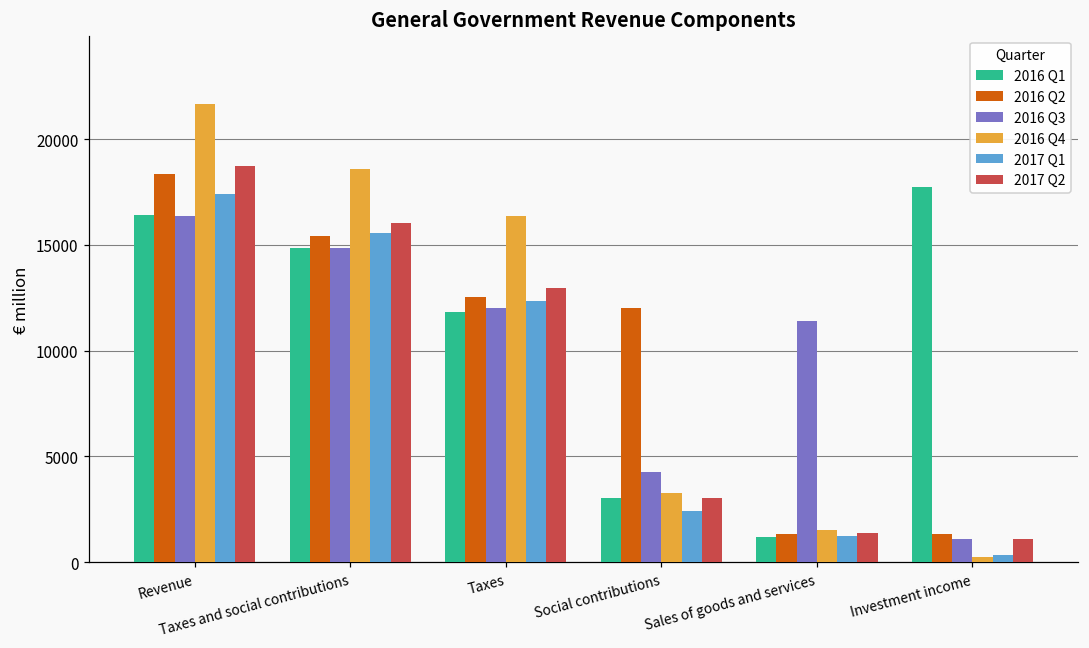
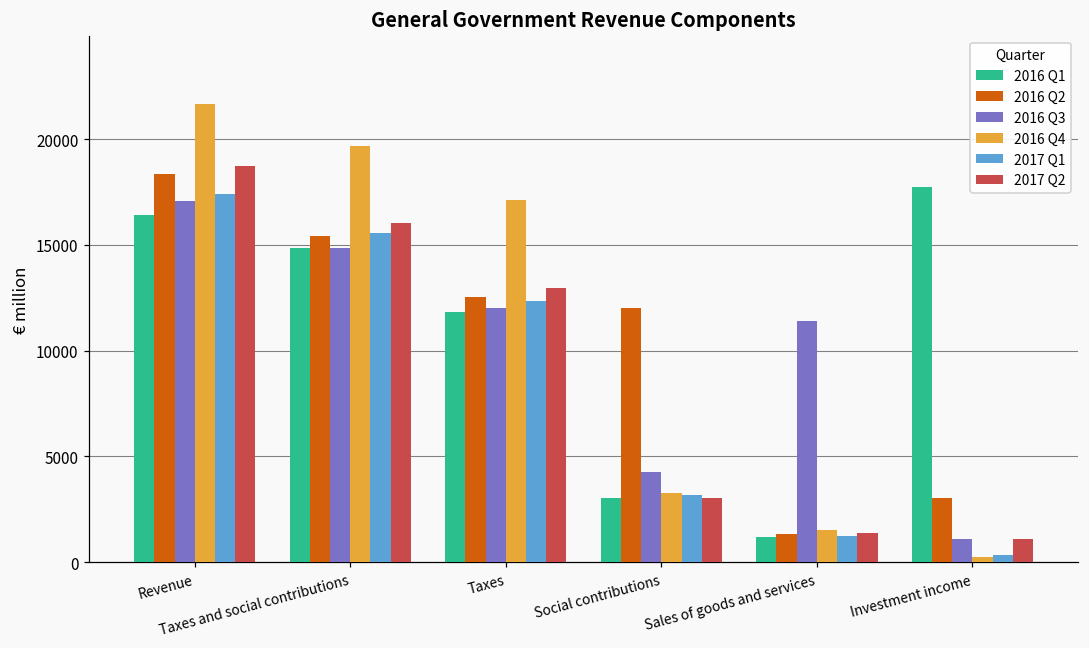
  {
    "2016 Q1": {
      "Revenue": 16400,
      "Taxes and social contributions": 14900,
      "Taxes": 11800,
      "Social contributions": 3000,
      "Sales of goods and services": 1200,
      "Investment income": 17700
    },
    "2016 Q2": {
      "Revenue": 18400,
      "Taxes and social contributions": 15400,
      "Taxes": 12500,
      "Social contributions": 12000,
      "Sales of goods and services": 1300,
-     "Investment income": 1300
+     "Investment income": 3000
    },
    "2016 Q3": {
-     "Revenue": 16400,
+     "Revenue": 17100,
      "Taxes and social contributions": 14900,
      "Taxes": 12000,
      "Social contributions": 4200,
      "Sales of goods and services": 11400,
      "Investment income": 1100
    },
    "2016 Q4": {
      "Revenue": 21600,
-     "Taxes and social contributions": 18600,
-     "Taxes": 16400,
+     "Taxes and social contributions": 19700,
+     "Taxes": 17100,
      "Social contributions": 3300,
      "Sales of goods and services": 1500,
      "Investment income": 300
    },
    "2017 Q1": {
      "Revenue": 17400,
      "Taxes and social contributions": 15500,
      "Taxes": 12400,
-     "Social contributions": 2400,
+     "Social contributions": 3200,
      "Sales of goods and services": 1200,
      "Investment income": 300
    },
    "2017 Q2": {
      "Revenue": 18700,
      "Taxes and social contributions": 16000,
      "Taxes": 13000,
      "Social contributions": 3100,
      "Sales of goods and services": 1400,
      "Investment income": 1100
    }
  }
